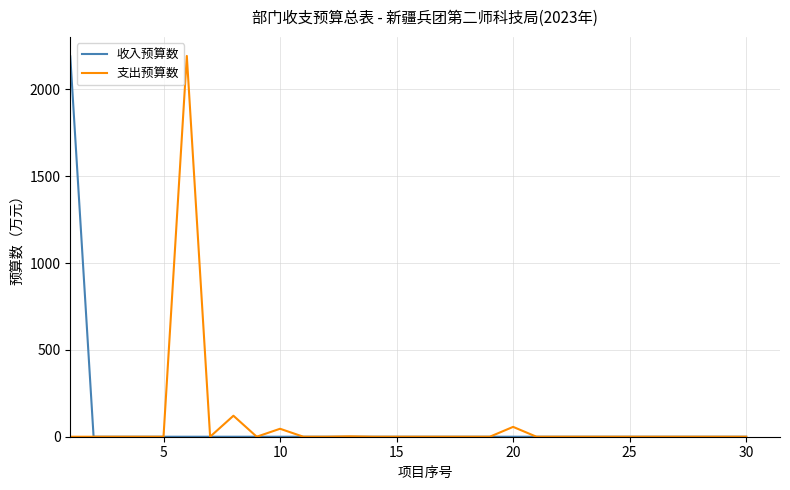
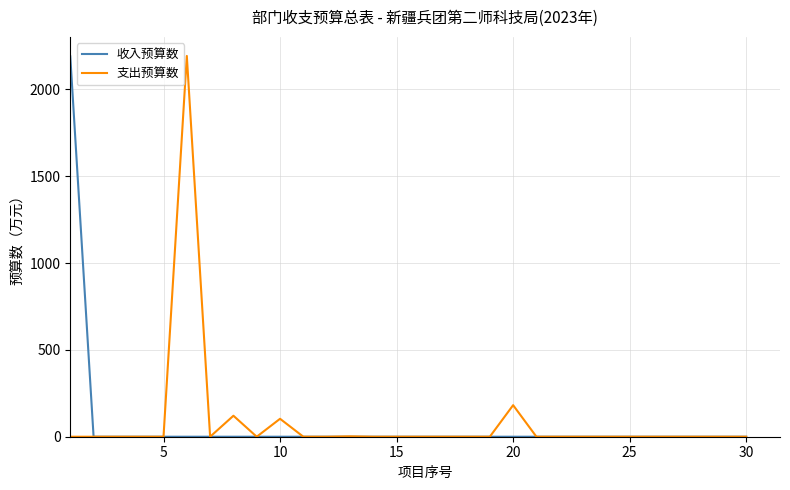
  {
    "收入预算数": {
      "10": 0,
      "20": 0
    },
    "支出预算数": {
-     "10": 50,
-     "20": 60
+     "10": 100,
+     "20": 180
    }
  }
